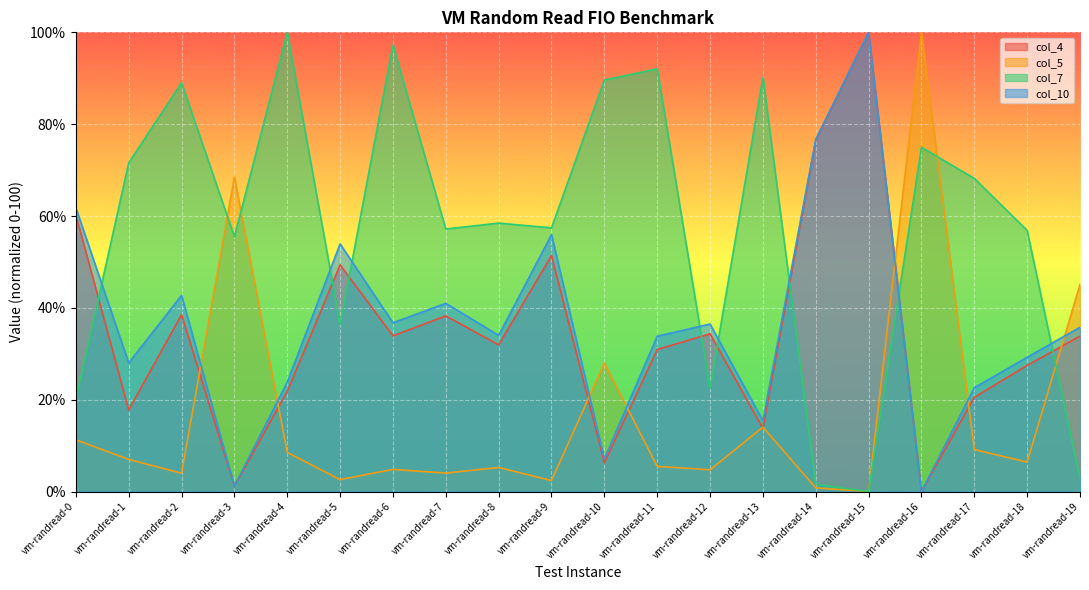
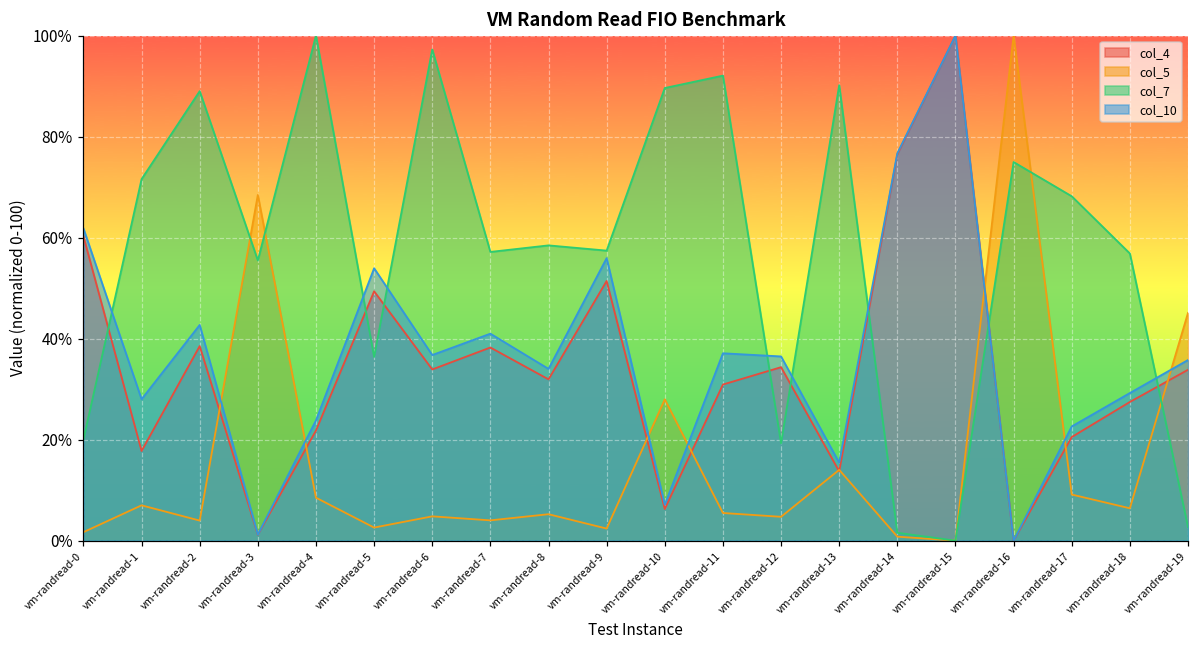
  {
    "col_4": {
      "vm-randread-0": "60%",
      "vm-randread-1": "18%",
      "vm-randread-2": "39%",
      "vm-randread-4": "22%",
      "vm-randread-5": "49%",
      "vm-randread-6": "34%",
      "vm-randread-7": "38%",
      "vm-randread-8": "32%",
      "vm-randread-9": "51%",
      "vm-randread-10": "6%",
      "vm-randread-11": "31%",
      "vm-randread-12": "34%",
      "vm-randread-17": "21%",
      "vm-randread-18": "27%",
      "vm-randread-19": "34%"
    },
    "col_5": {
-     "vm-randread-0": "11%",
+     "vm-randread-0": "2%",
      "vm-randread-1": "7%",
      "vm-randread-2": "4%",
      "vm-randread-3": "68%",
      "vm-randread-4": "9%",
      "vm-randread-5": "3%",
      "vm-randread-6": "5%",
      "vm-randread-7": "4%",
      "vm-randread-8": "5%",
      "vm-randread-9": "2%",
      "vm-randread-10": "28%",
      "vm-randread-11": "5%",
      "vm-randread-12": "5%",
      "vm-randread-14": "1%",
      "vm-randread-16": "100%",
      "vm-randread-17": "9%",
      "vm-randread-18": "6%",
      "vm-randread-19": "45%"
    },
    "col_7": {
      "vm-randread-0": "20%",
      "vm-randread-1": "72%",
      "vm-randread-2": "89%",
      "vm-randread-3": "55%",
      "vm-randread-4": "100%",
      "vm-randread-5": "36%",
      "vm-randread-6": "97%",
      "vm-randread-7": "57%",
      "vm-randread-8": "58%",
      "vm-randread-9": "57%",
      "vm-randread-10": "90%",
      "vm-randread-11": "92%",
-     "vm-randread-12": "22%",
+     "vm-randread-12": "19%",
      "vm-randread-13": "90%",
      "vm-randread-14": "2%",
      "vm-randread-16": "75%",
      "vm-randread-17": "68%",
      "vm-randread-18": "57%",
      "vm-randread-19": "3%"
    },
    "col_10": {
      "vm-randread-0": "62%",
      "vm-randread-1": "28%",
      "vm-randread-2": "43%",
      "vm-randread-4": "24%",
      "vm-randread-5": "54%",
      "vm-randread-6": "37%",
      "vm-randread-7": "41%",
      "vm-randread-8": "34%",
      "vm-randread-9": "56%",
      "vm-randread-10": "7%",
-     "vm-randread-11": "34%",
+     "vm-randread-11": "37%",
      "vm-randread-12": "36%",
      "vm-randread-13": "15%",
      "vm-randread-17": "23%",
      "vm-randread-18": "29%",
      "vm-randread-19": "36%"
    }
  }
